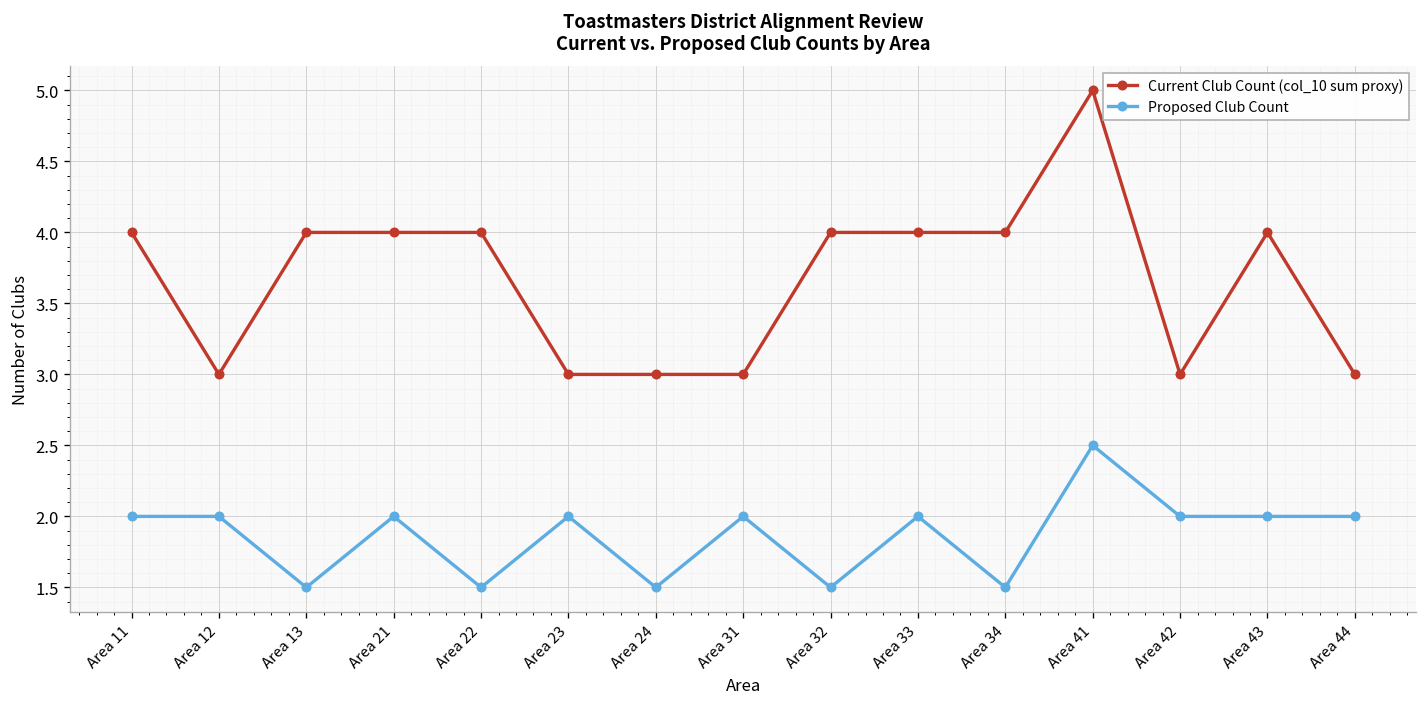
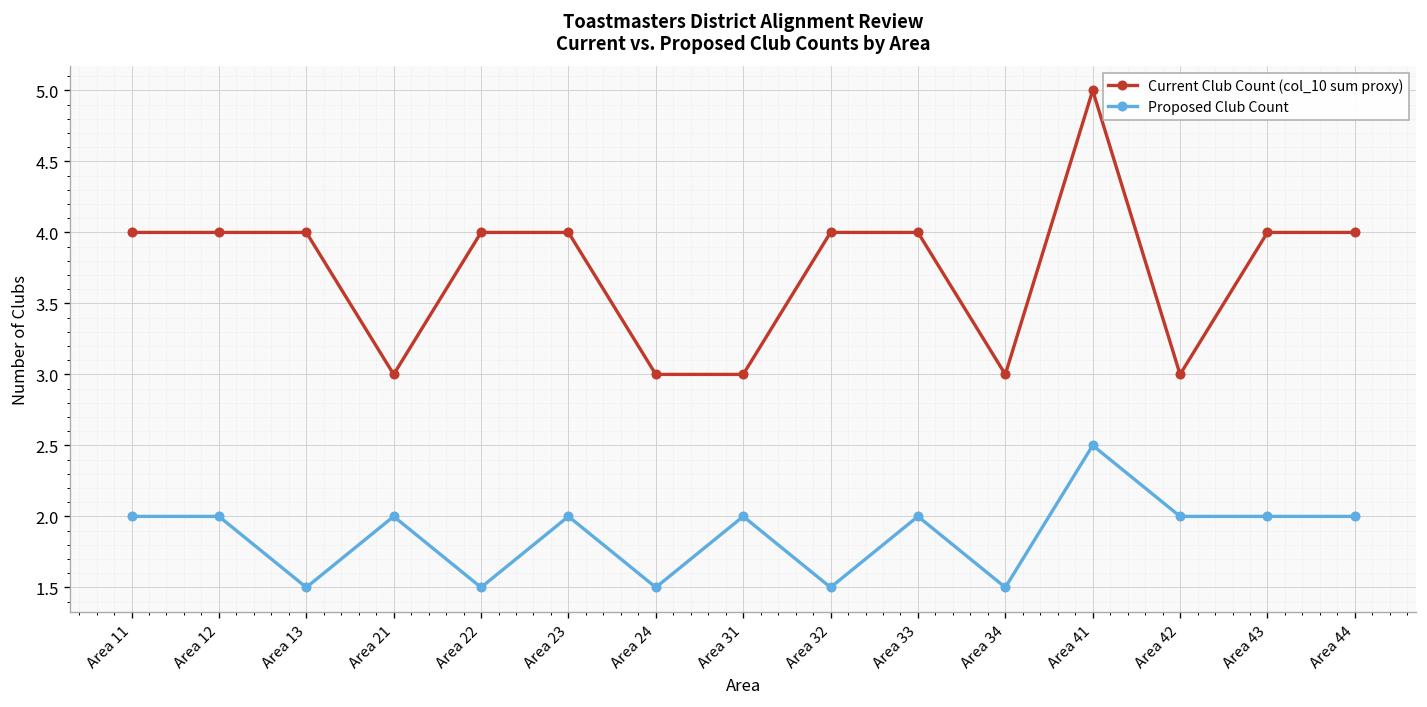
  {
    "Current Club Count (col_10 sum proxy)": {
      "Area 11": 4,
-     "Area 12": 3,
+     "Area 12": 4,
      "Area 13": 4,
-     "Area 21": 4,
+     "Area 21": 3,
      "Area 22": 4,
-     "Area 23": 3,
+     "Area 23": 4,
      "Area 24": 3,
      "Area 31": 3,
      "Area 32": 4,
      "Area 33": 4,
-     "Area 34": 4,
+     "Area 34": 3,
      "Area 41": 5,
      "Area 42": 3,
      "Area 43": 4,
-     "Area 44": 3
+     "Area 44": 4
    },
    "Proposed Club Count": {
      "Area 11": 2,
      "Area 12": 2,
      "Area 13": 1.50,
      "Area 21": 2,
      "Area 22": 1.50,
      "Area 23": 2,
      "Area 24": 1.50,
      "Area 31": 2,
      "Area 32": 1.50,
      "Area 33": 2,
      "Area 34": 1.50,
      "Area 41": 2.50,
      "Area 42": 2,
      "Area 43": 2,
      "Area 44": 2
    }
  }
